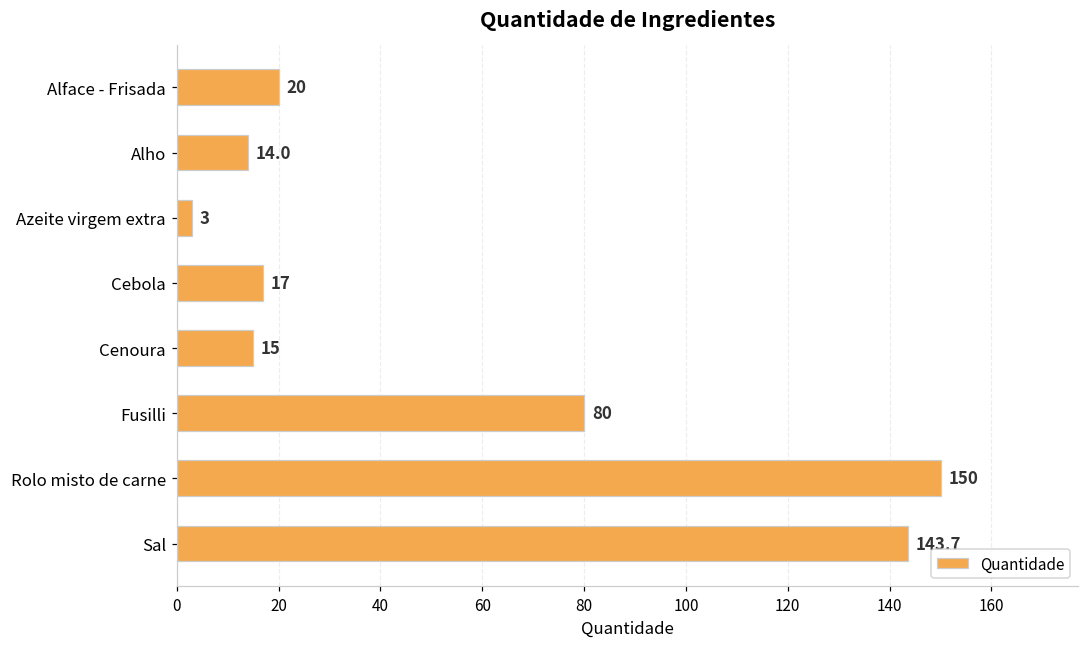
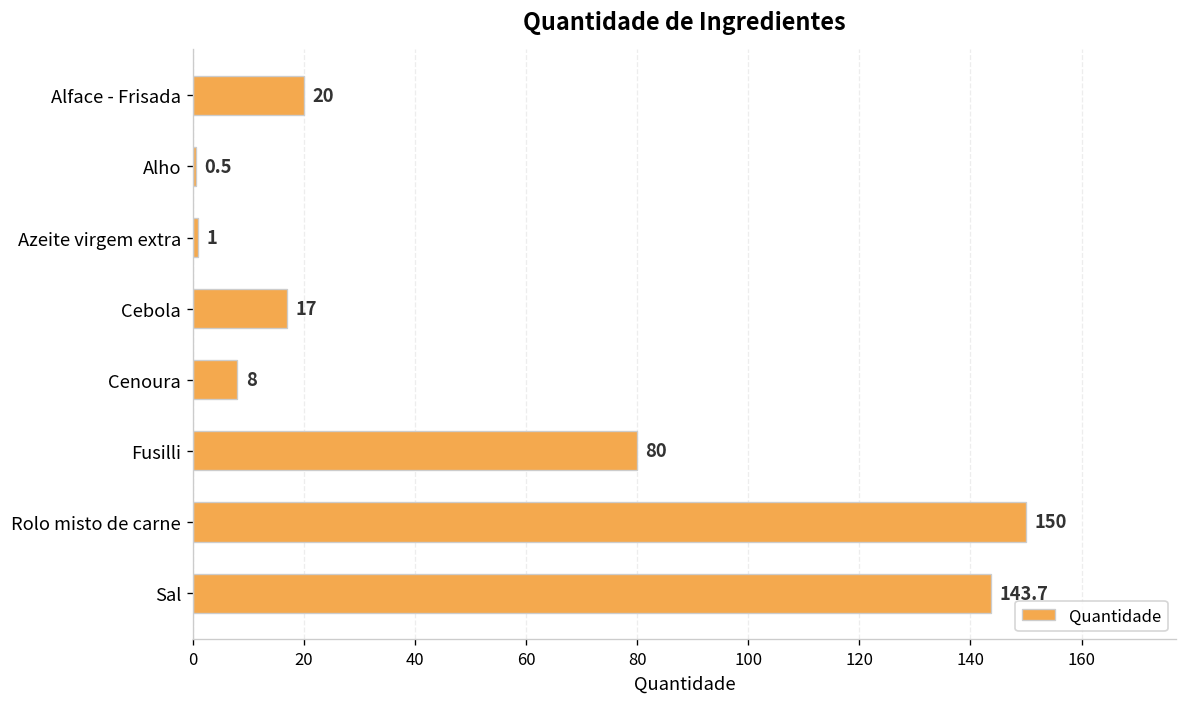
  {
    "Alface - Frisada": 20,
-   "Alho": 14.0,
-   "Azeite virgem extra": 3,
+   "Alho": 0.5,
+   "Azeite virgem extra": 1,
    "Cebola": 17,
-   "Cenoura": 15,
+   "Cenoura": 8,
    "Fusilli": 80,
    "Rolo misto de carne": 150
  }
